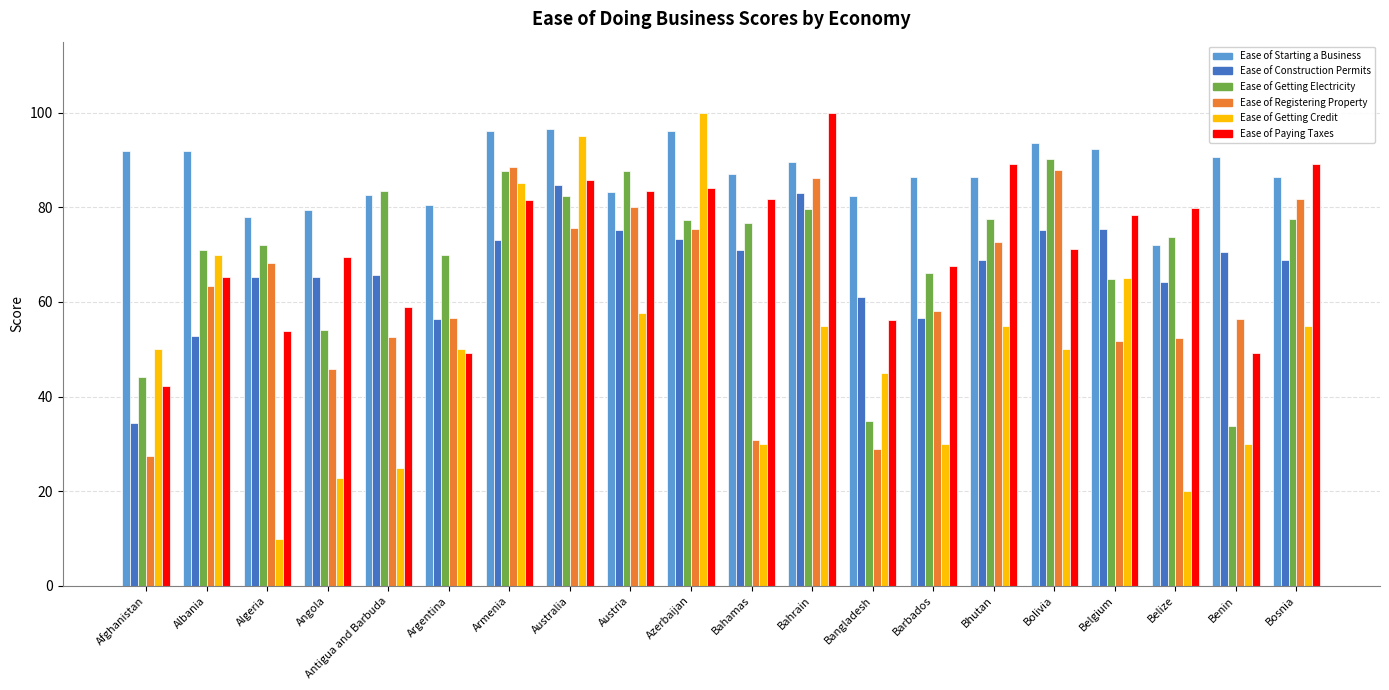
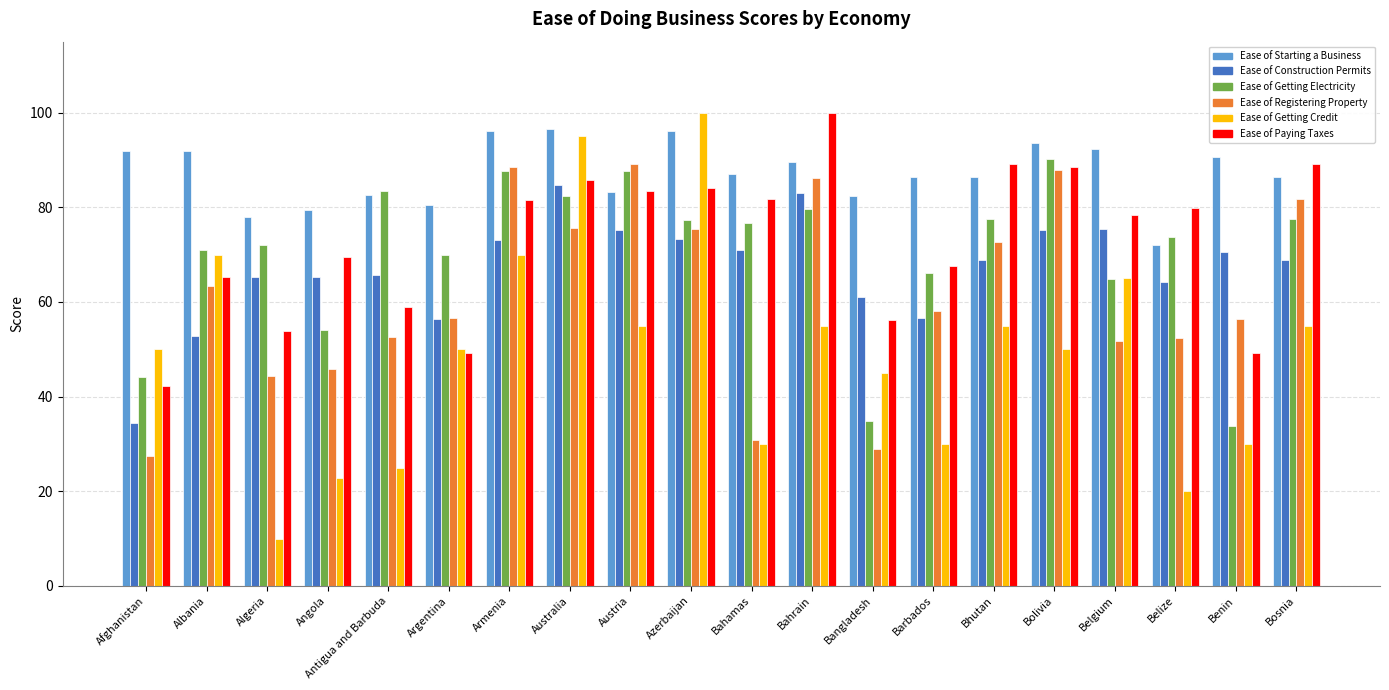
  {
    "Ease of Getting Electricity": {
      "Afghanistan": 44,
      "Albania": 71,
      "Algeria": 72,
      "Angola": 54,
      "Antigua and Barbuda": 84,
      "Argentina": 70,
      "Armenia": 88,
      "Australia": 82,
      "Austria": 88,
      "Azerbaijan": 77,
      "Bahamas": 77,
      "Bahrain": 80,
      "Bangladesh": 35,
      "Barbados": 66,
      "Bhutan": 78,
      "Bolivia": 90,
      "Belgium": 65,
      "Belize": 74,
      "Benin": 34,
      "Bosnia": 78
    },
    "Ease of Registering Property": {
      "Afghanistan": 28,
      "Albania": 63,
-     "Algeria": 68,
+     "Algeria": 44,
      "Angola": 46,
      "Antigua and Barbuda": 53,
      "Argentina": 57,
      "Armenia": 89,
      "Australia": 76,
-     "Austria": 80,
+     "Austria": 89,
      "Azerbaijan": 75,
      "Bahamas": 31,
      "Bahrain": 86,
      "Bangladesh": 29,
      "Barbados": 58,
      "Bhutan": 73,
      "Bolivia": 88,
      "Belgium": 52,
      "Belize": 52,
      "Benin": 56,
      "Bosnia": 82
    },
    "Ease of Getting Credit": {
      "Afghanistan": 50,
      "Albania": 70,
      "Algeria": 10,
      "Angola": 23,
      "Antigua and Barbuda": 25,
      "Argentina": 50,
-     "Armenia": 85,
+     "Armenia": 70,
      "Australia": 95,
-     "Austria": 58,
+     "Austria": 55,
      "Azerbaijan": 100,
      "Bahamas": 30,
      "Bahrain": 55,
      "Bangladesh": 45,
      "Barbados": 30,
      "Bhutan": 55,
      "Bolivia": 50,
      "Belgium": 65,
      "Belize": 20,
      "Benin": 30,
      "Bosnia": 55
    },
    "Ease of Paying Taxes": {
      "Afghanistan": 42,
      "Albania": 65,
      "Algeria": 54,
      "Angola": 70,
      "Antigua and Barbuda": 59,
      "Argentina": 49,
      "Armenia": 82,
      "Australia": 86,
      "Austria": 84,
      "Azerbaijan": 84,
      "Bahamas": 82,
      "Bahrain": 100,
      "Bangladesh": 56,
      "Barbados": 68,
      "Bhutan": 89,
-     "Bolivia": 71,
+     "Bolivia": 89,
      "Belgium": 78,
      "Belize": 80,
      "Benin": 49,
      "Bosnia": 89
    }
  }
